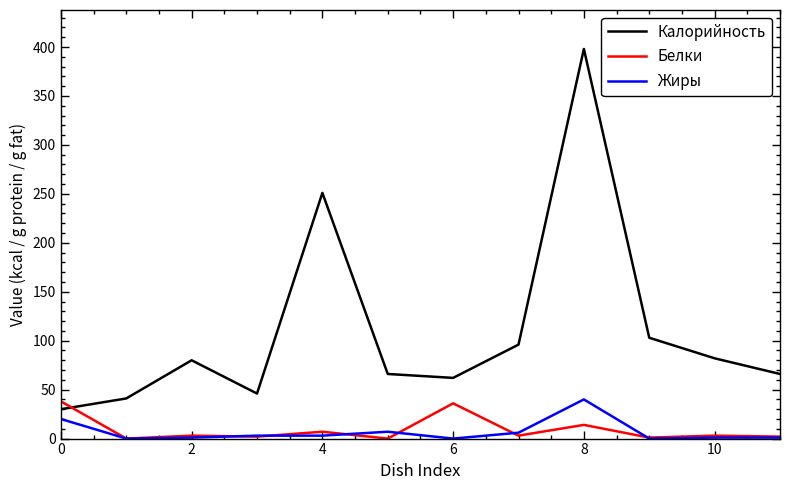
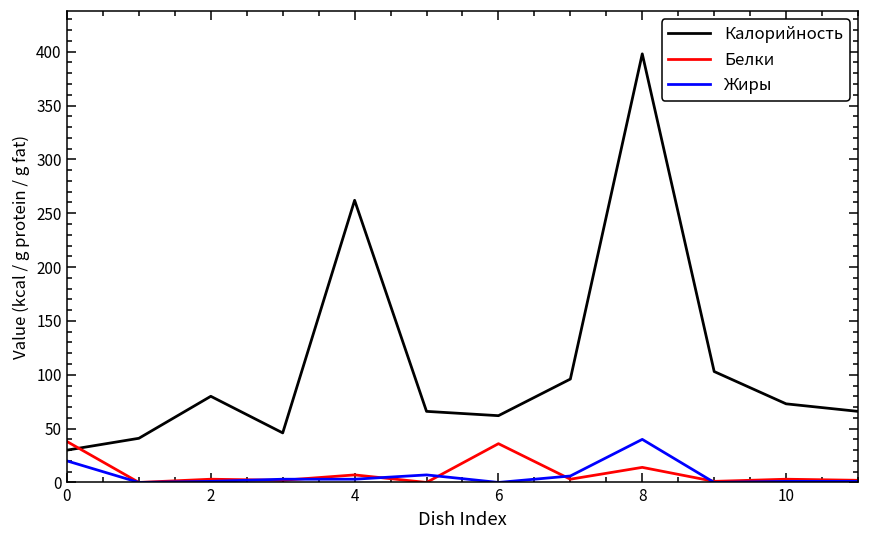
  {
    "Калорийность": {
      "0": 30,
      "2": 80,
-     "4": 250,
+     "4": 260,
      "6": 60,
      "8": 400,
-     "10": 80
+     "10": 70
    },
    "Белки": {
      "0": 40,
      "4": 10,
      "6": 40,
      "8": 10
    },
    "Жиры": {
      "0": 20,
      "4": 0,
      "6": 0,
      "8": 40
    }
  }
